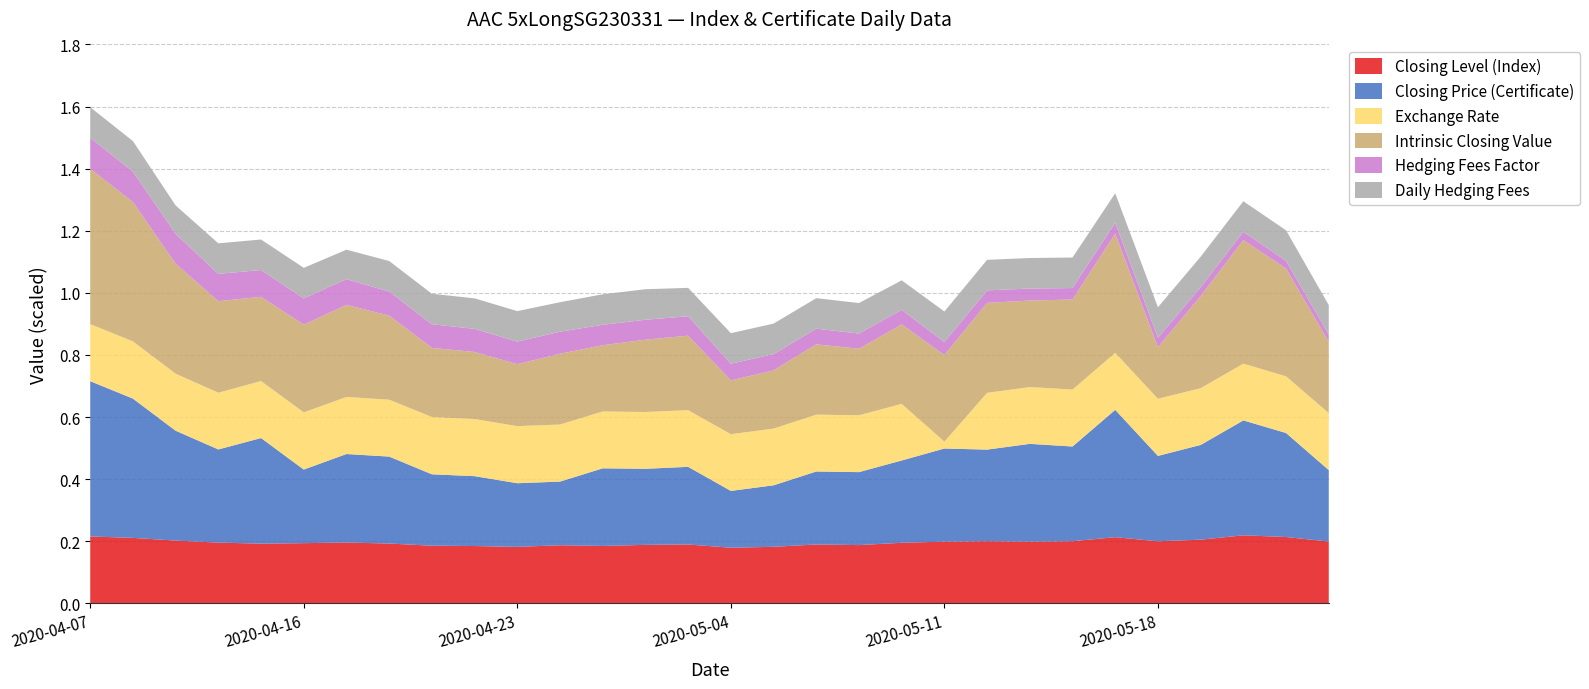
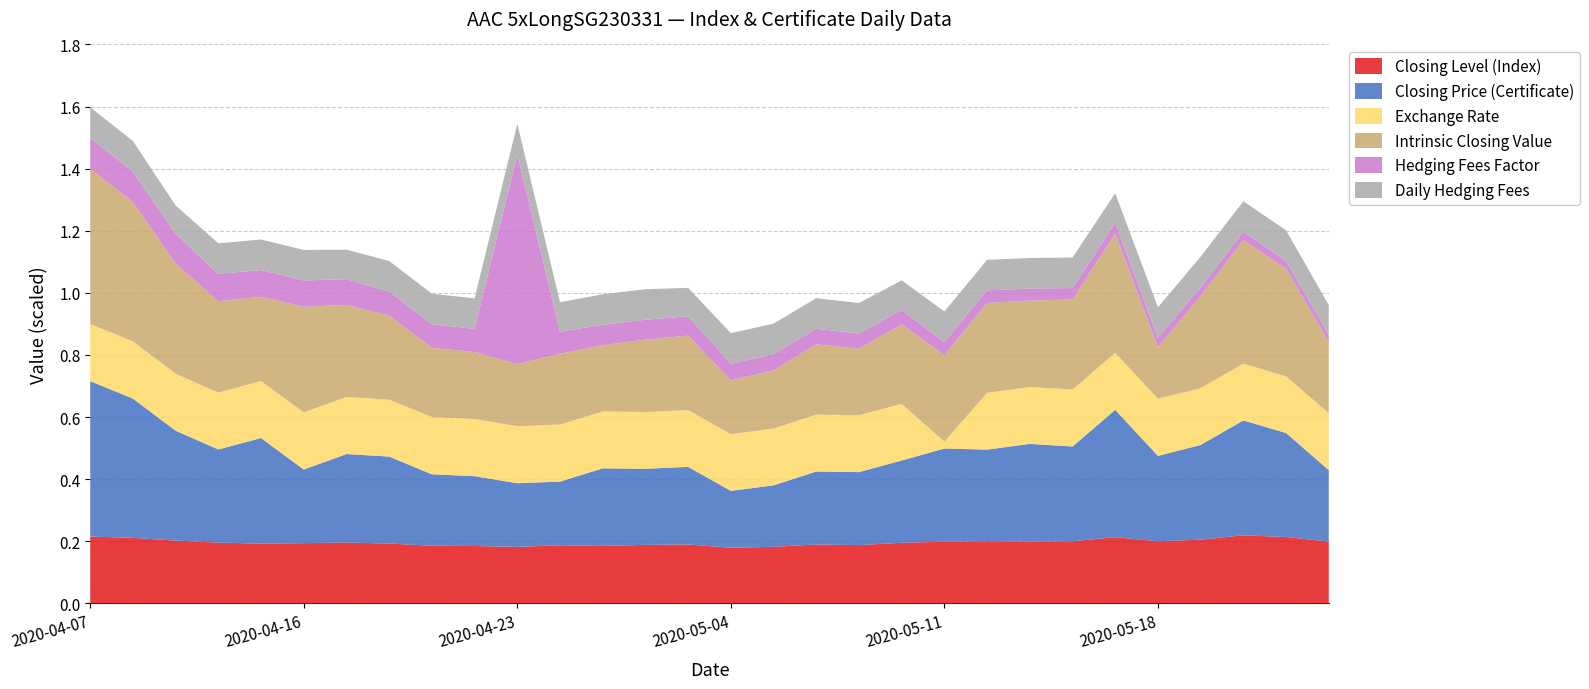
  {
    "Closing Level (Index)": {
      "2020-04-07": 0.22,
      "2020-04-16": 0.19,
      "2020-04-23": 0.18,
      "2020-05-04": 0.18,
      "2020-05-11": 0.20,
      "2020-05-18": 0.20
    },
    "Closing Price (Certificate)": {
      "2020-04-07": 0.50,
      "2020-04-16": 0.24,
      "2020-04-23": 0.21,
      "2020-05-04": 0.18,
      "2020-05-11": 0.30,
      "2020-05-18": 0.28
    },
    "Exchange Rate": {
      "2020-04-07": 0.18,
      "2020-04-16": 0.18,
      "2020-04-23": 0.18,
      "2020-05-04": 0.18,
      "2020-05-11": 0.02,
      "2020-05-18": 0.18
    },
    "Intrinsic Closing Value": {
      "2020-04-07": 0.50,
-     "2020-04-16": 0.28,
+     "2020-04-16": 0.34,
      "2020-04-23": 0.20,
      "2020-05-04": 0.17,
      "2020-05-11": 0.28,
      "2020-05-18": 0.17
    },
    "Hedging Fees Factor": {
      "2020-04-07": 0.10,
      "2020-04-16": 0.08,
-     "2020-04-23": 0.07,
+     "2020-04-23": 0.68,
      "2020-05-04": 0.05,
      "2020-05-11": 0.04,
      "2020-05-18": 0.03
    },
    "Daily Hedging Fees": {
      "2020-04-07": 0.10,
      "2020-04-16": 0.10,
      "2020-04-23": 0.10,
      "2020-05-04": 0.10,
      "2020-05-11": 0.10,
      "2020-05-18": 0.10
    }
  }
